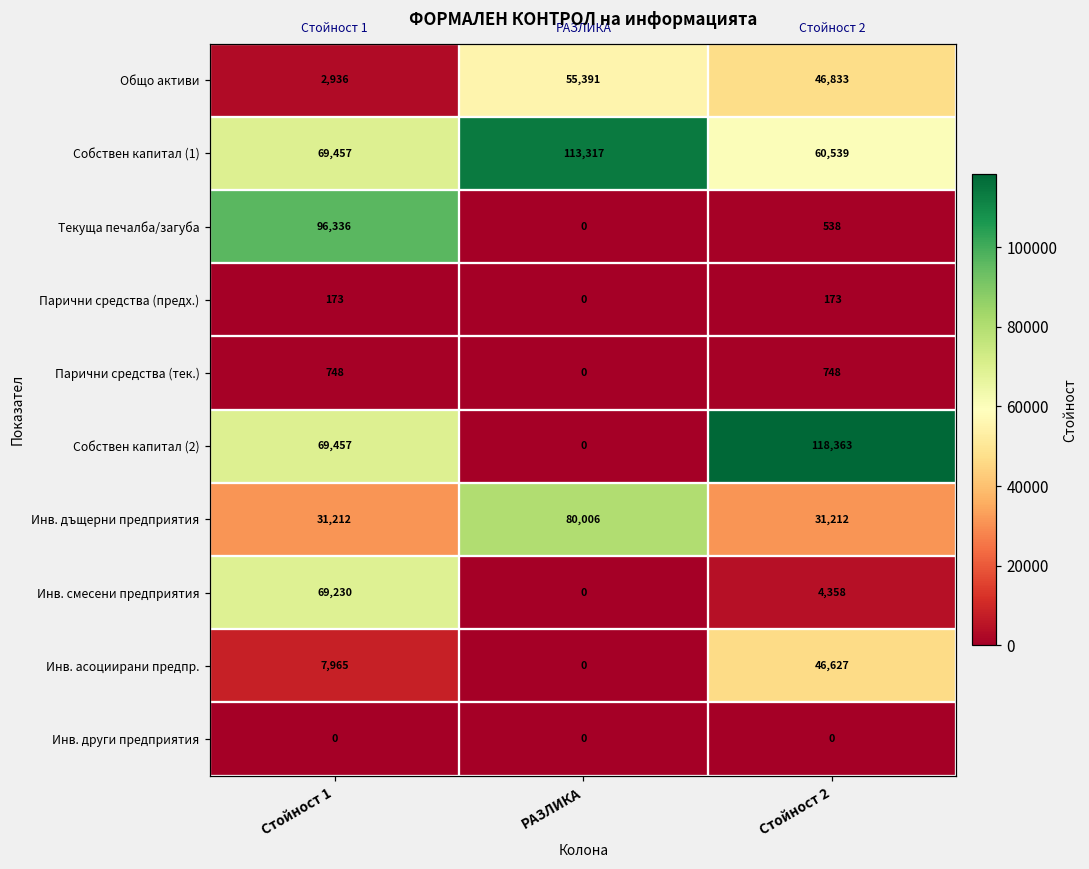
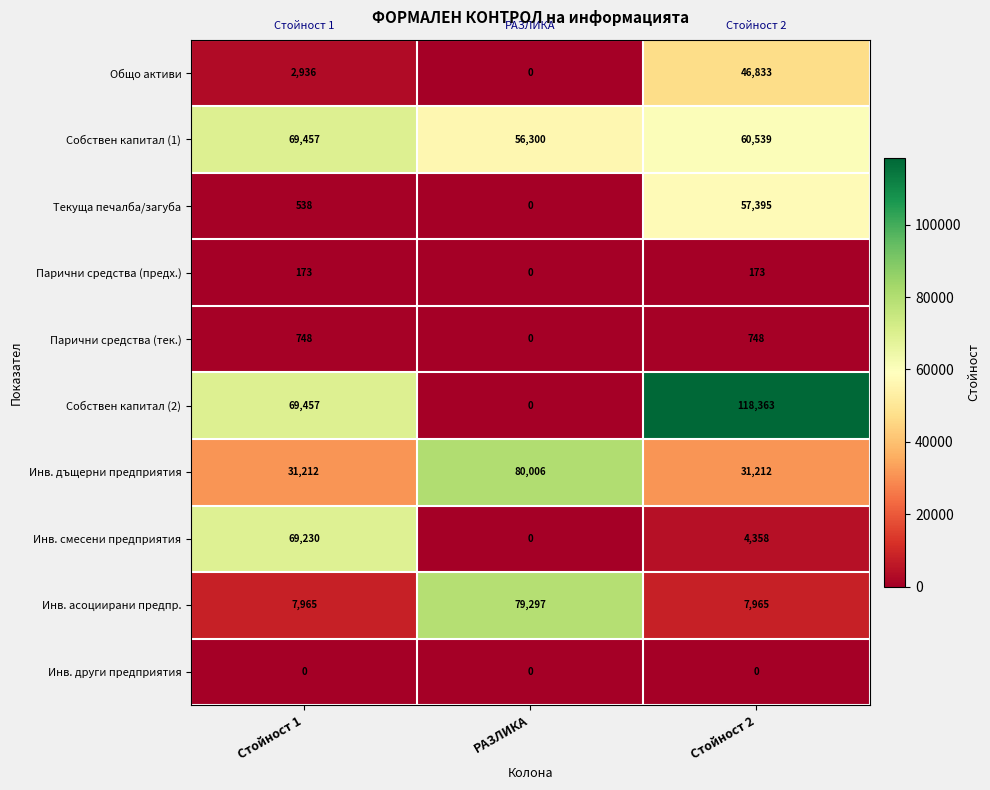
  {
    "Общо активи": {
      "Стойност 1": "2,936",
-     "РАЗЛИКА": "55,391",
+     "РАЗЛИКА": "0",
      "Стойност 2": "46,833"
    },
    "Собствен капитал (1)": {
      "Стойност 1": "69,457",
-     "РАЗЛИКА": "113,317",
+     "РАЗЛИКА": "56,300",
      "Стойност 2": "60,539"
    },
    "Текуща печалба/загуба": {
-     "Стойност 1": "96,336",
+     "Стойност 1": "538",
      "РАЗЛИКА": "0",
-     "Стойност 2": "538"
+     "Стойност 2": "57,395"
    },
    "Парични средства (предх.)": {
      "Стойност 1": "173",
      "РАЗЛИКА": "0",
      "Стойност 2": "173"
    },
    "Парични средства (тек.)": {
      "Стойност 1": "748",
      "РАЗЛИКА": "0",
      "Стойност 2": "748"
    },
    "Собствен капитал (2)": {
      "Стойност 1": "69,457",
      "РАЗЛИКА": "0",
      "Стойност 2": "118,363"
    },
    "Инв. дъщерни предприятия": {
      "Стойност 1": "31,212",
      "РАЗЛИКА": "80,006",
      "Стойност 2": "31,212"
    },
    "Инв. смесени предприятия": {
      "Стойност 1": "69,230",
      "РАЗЛИКА": "0",
      "Стойност 2": "4,358"
    },
    "Инв. асоциирани предпр.": {
      "Стойност 1": "7,965",
-     "РАЗЛИКА": "0",
-     "Стойност 2": "46,627"
+     "РАЗЛИКА": "79,297",
+     "Стойност 2": "7,965"
    },
    "Инв. други предприятия": {
      "Стойност 1": "0",
      "РАЗЛИКА": "0",
      "Стойност 2": "0"
    }
  }
